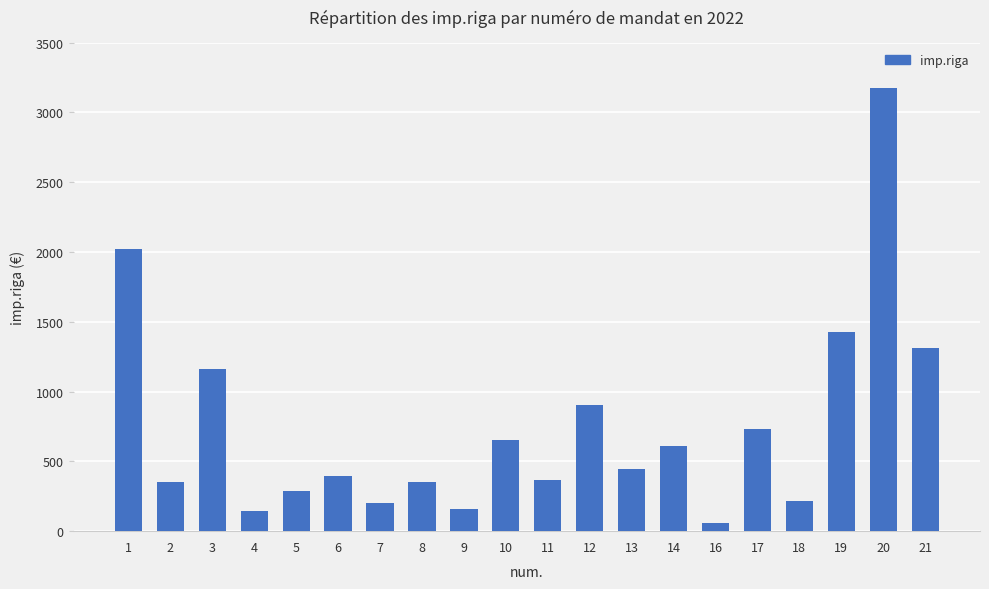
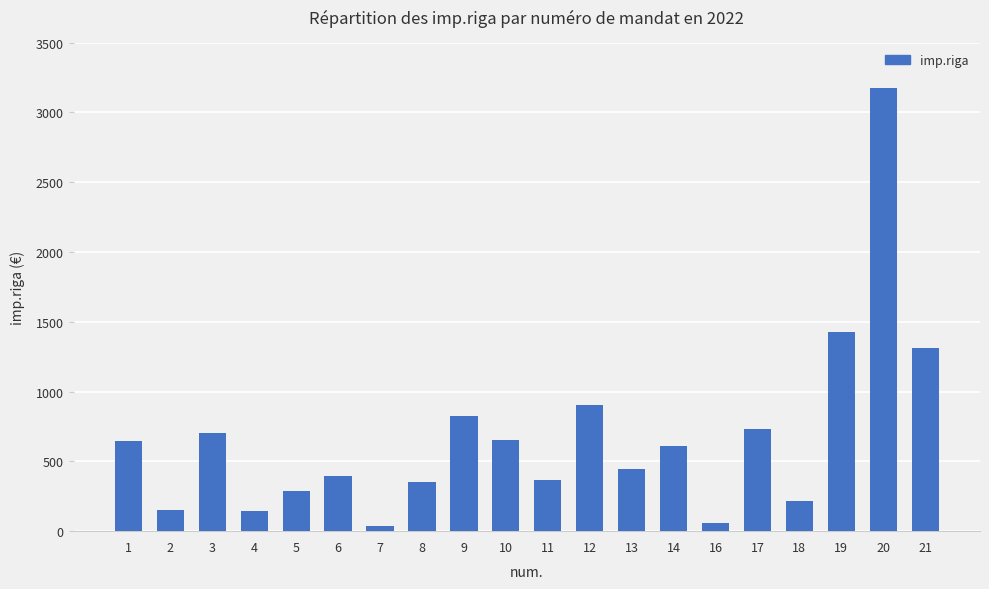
  {
-   "1": 2020,
-   "2": 350,
-   "3": 1160,
+   "1": 650,
+   "2": 150,
+   "3": 710,
    "4": 140,
    "5": 290,
    "6": 400,
-   "7": 200,
+   "7": 30,
    "8": 350,
-   "9": 160,
+   "9": 820,
    "10": 650,
    "11": 370,
    "12": 910,
    "13": 450,
    "14": 610,
    "16": 60,
    "17": 730,
    "18": 220,
    "19": 1430,
    "20": 3170,
    "21": 1310
  }
